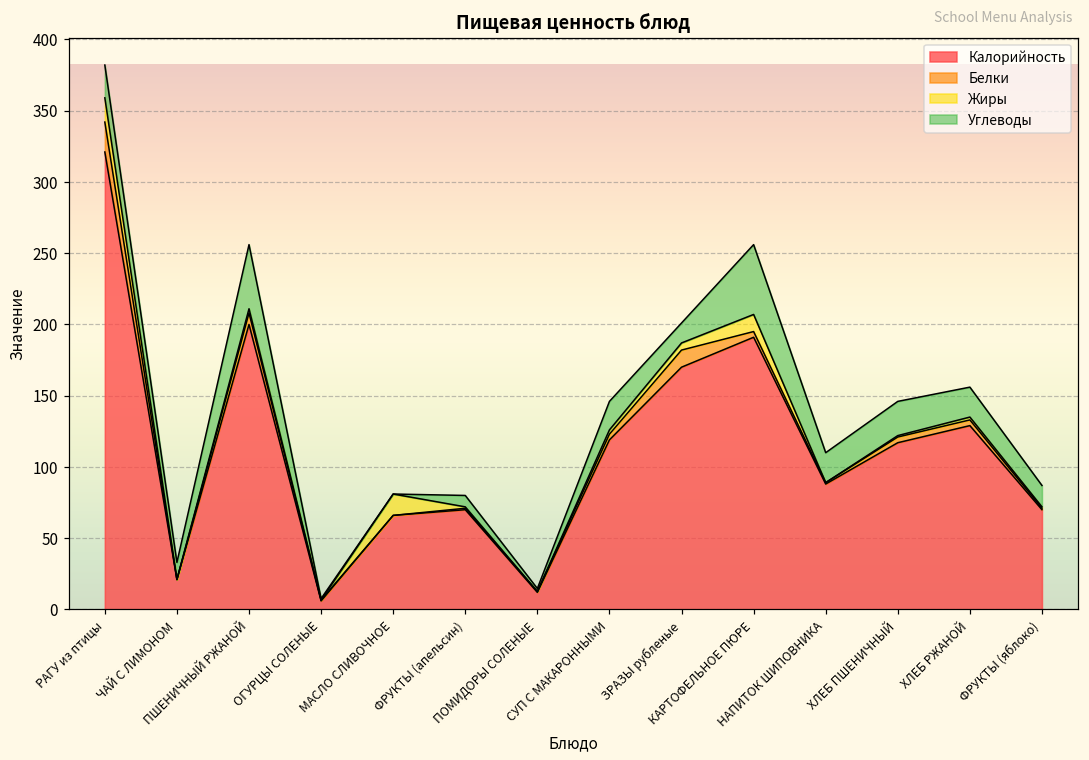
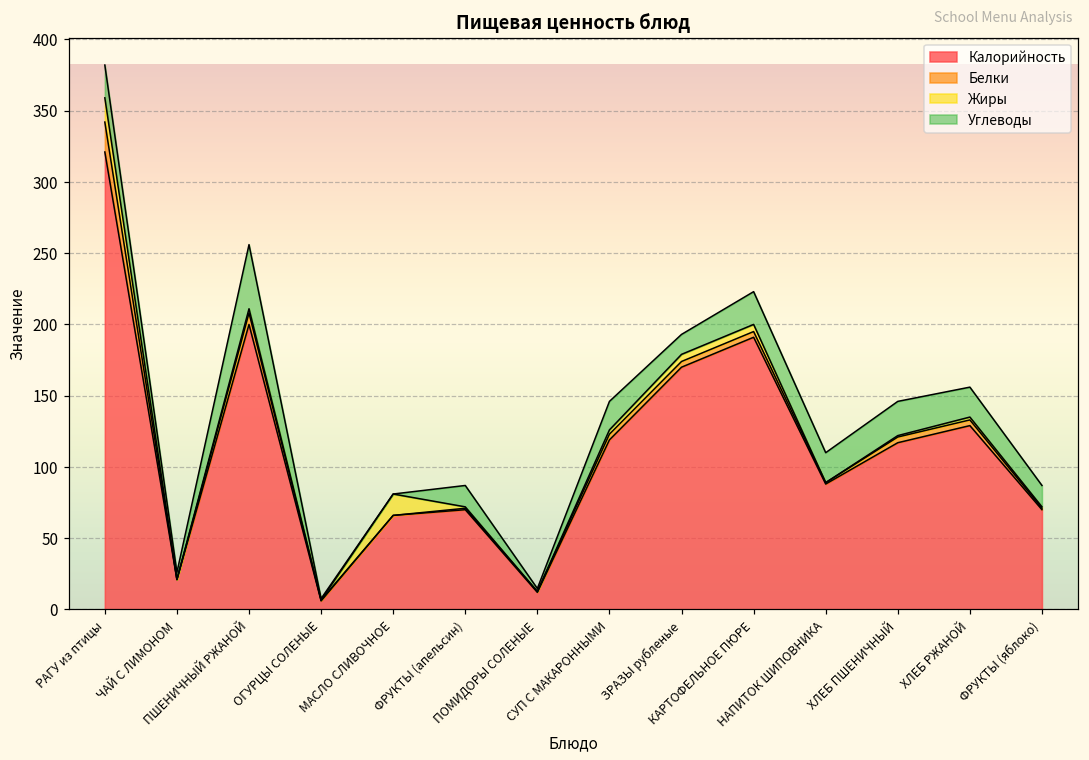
  {
    "Калорийность": {
      "РАГУ из птицы": 321,
      "ПШЕНИЧНЫЙ РЖАНОЙ": 200,
      "СУП С МАКАРОННЫМИ": 119,
      "ЗРАЗЫ рубленые": 170,
      "КАРТОФЕЛЬНОЕ ПЮРЕ": 191,
      "ХЛЕБ ПШЕНИЧНЫЙ": 117,
      "ХЛЕБ РЖАНОЙ": 129
    },
    "Белки": {
      "РАГУ из птицы": 21,
      "ПШЕНИЧНЫЙ РЖАНОЙ": 8,
      "СУП С МАКАРОННЫМИ": 4,
-     "ЗРАЗЫ рубленые": 12,
+     "ЗРАЗЫ рубленые": 4,
      "КАРТОФЕЛЬНОЕ ПЮРЕ": 4,
      "ХЛЕБ РЖАНОЙ": 4
    },
    "Жиры": {
      "РАГУ из птицы": 17,
      "ПШЕНИЧНЫЙ РЖАНОЙ": 3,
      "СУП С МАКАРОННЫМИ": 3,
      "ЗРАЗЫ рубленые": 5,
-     "КАРТОФЕЛЬНОЕ ПЮРЕ": 12,
+     "КАРТОФЕЛЬНОЕ ПЮРЕ": 5,
      "ХЛЕБ РЖАНОЙ": 2
    },
    "Углеводы": {
      "РАГУ из птицы": 23,
-     "ЧАЙ С ЛИМОНОМ": 12,
+     "ЧАЙ С ЛИМОНОМ": 5,
      "ПШЕНИЧНЫЙ РЖАНОЙ": 45,
-     "ФРУКТЫ (апельсин)": 8,
+     "ФРУКТЫ (апельсин)": 15,
      "ПОМИДОРЫ СОЛЕНЫЕ": 2,
      "СУП С МАКАРОННЫМИ": 20,
      "ЗРАЗЫ рубленые": 14,
-     "КАРТОФЕЛЬНОЕ ПЮРЕ": 49,
+     "КАРТОФЕЛЬНОЕ ПЮРЕ": 23,
      "НАПИТОК ШИПОВНИКА": 21,
      "ХЛЕБ ПШЕНИЧНЫЙ": 24,
      "ХЛЕБ РЖАНОЙ": 21,
      "ФРУКТЫ (яблоко)": 15
    }
  }
